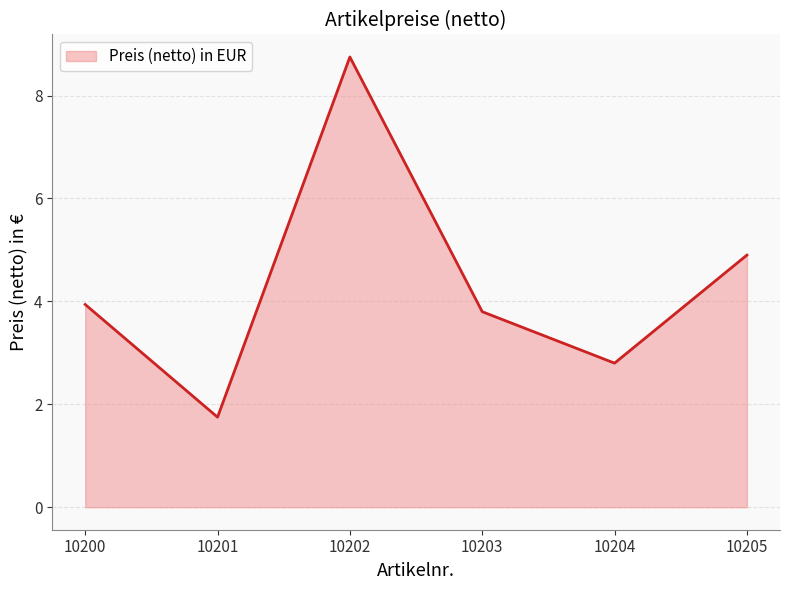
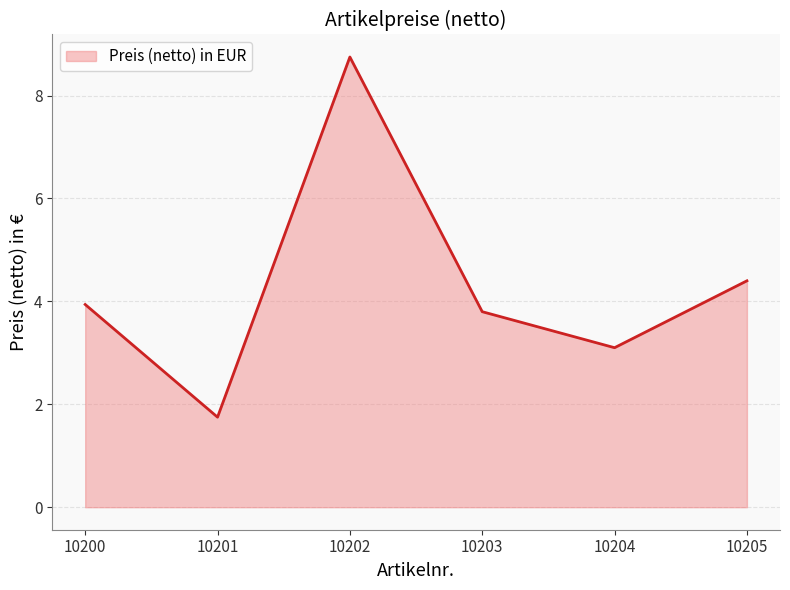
  {
    "10200": 3.9,
    "10201": 1.8,
    "10202": 8.8,
    "10203": 3.8,
-   "10204": 2.8,
-   "10205": 4.9
+   "10204": 3.1,
+   "10205": 4.4
  }
